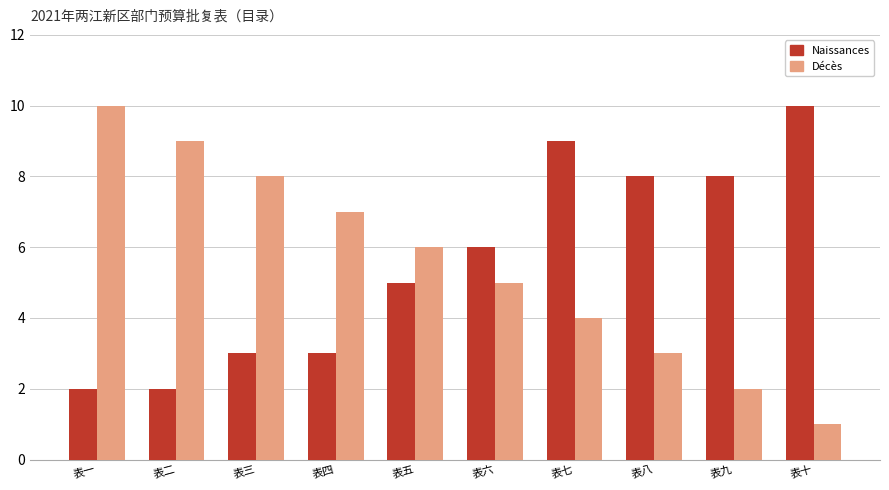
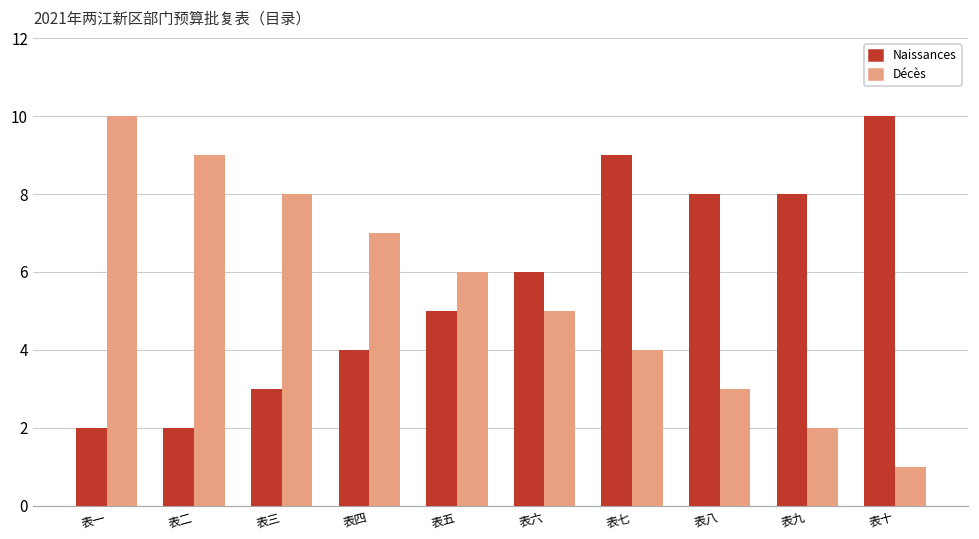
  {
    "Naissances": {
      "表一": 2,
      "表二": 2,
      "表三": 3,
-     "表四": 3,
+     "表四": 4,
      "表五": 5,
      "表六": 6,
      "表七": 9,
      "表八": 8,
      "表九": 8,
      "表十": 10
    },
    "Décès": {
      "表一": 10,
      "表二": 9,
      "表三": 8,
      "表四": 7,
      "表五": 6,
      "表六": 5,
      "表七": 4,
      "表八": 3,
      "表九": 2,
      "表十": 1
    }
  }
